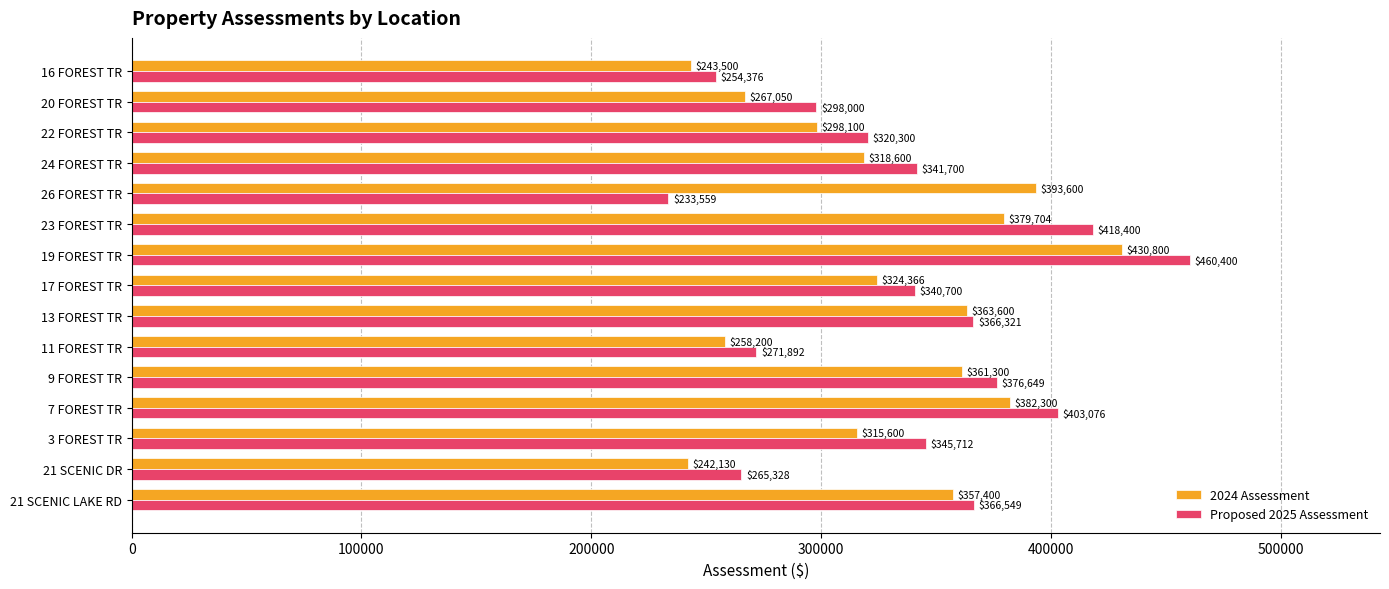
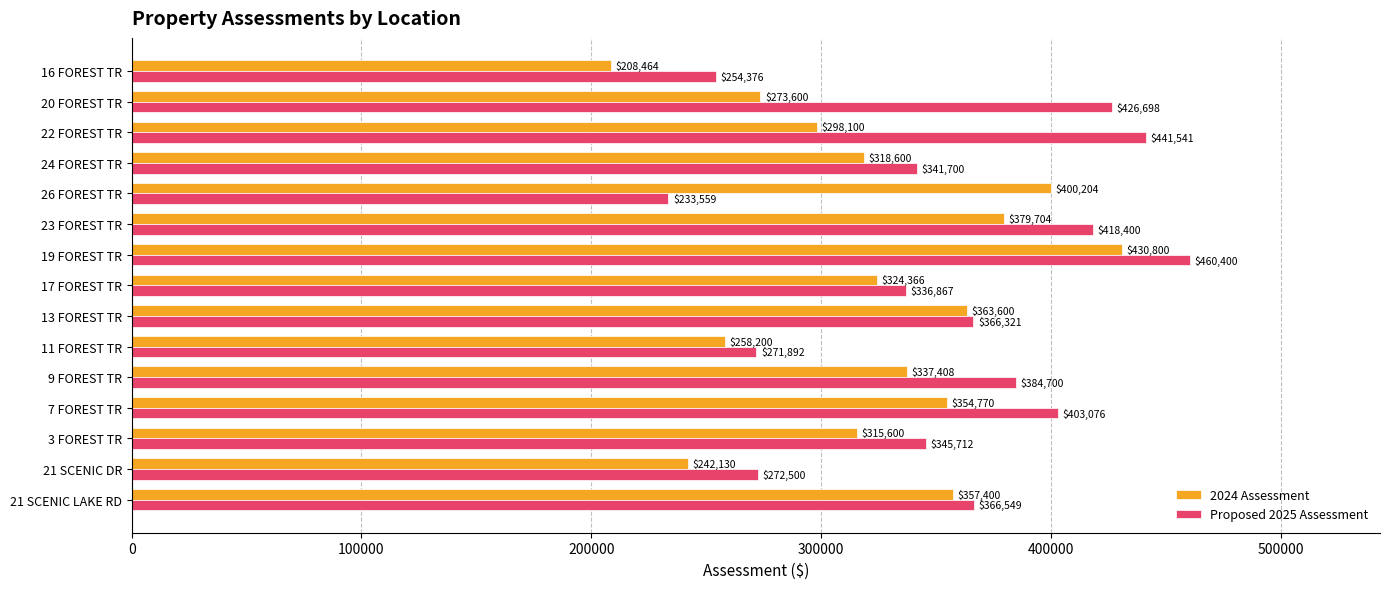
  {
    "2024 Assessment": {
-     "16 FOREST TR": "$243,500",
-     "20 FOREST TR": "$267,050",
+     "16 FOREST TR": "$208,464",
+     "20 FOREST TR": "$273,600",
      "22 FOREST TR": "$298,100",
      "24 FOREST TR": "$318,600",
-     "26 FOREST TR": "$393,600",
+     "26 FOREST TR": "$400,204",
      "23 FOREST TR": "$379,704",
      "19 FOREST TR": "$430,800",
      "17 FOREST TR": "$324,366",
      "13 FOREST TR": "$363,600",
      "11 FOREST TR": "$258,200",
-     "9 FOREST TR": "$361,300",
-     "7 FOREST TR": "$382,300",
+     "9 FOREST TR": "$337,408",
+     "7 FOREST TR": "$354,770",
      "3 FOREST TR": "$315,600",
      "21 SCENIC DR": "$242,130",
      "21 SCENIC LAKE RD": "$357,400"
    },
    "Proposed 2025 Assessment": {
      "16 FOREST TR": "$254,376",
-     "20 FOREST TR": "$298,000",
-     "22 FOREST TR": "$320,300",
+     "20 FOREST TR": "$426,698",
+     "22 FOREST TR": "$441,541",
      "24 FOREST TR": "$341,700",
      "26 FOREST TR": "$233,559",
      "23 FOREST TR": "$418,400",
      "19 FOREST TR": "$460,400",
-     "17 FOREST TR": "$340,700",
+     "17 FOREST TR": "$336,867",
      "13 FOREST TR": "$366,321",
      "11 FOREST TR": "$271,892",
-     "9 FOREST TR": "$376,649",
+     "9 FOREST TR": "$384,700",
      "7 FOREST TR": "$403,076",
      "3 FOREST TR": "$345,712",
-     "21 SCENIC DR": "$265,328",
+     "21 SCENIC DR": "$272,500",
      "21 SCENIC LAKE RD": "$366,549"
    }
  }
